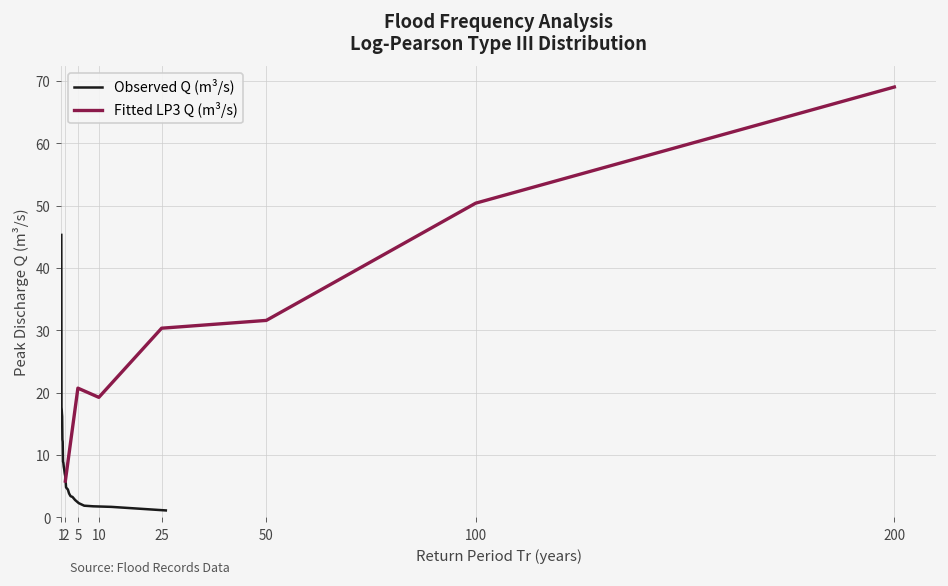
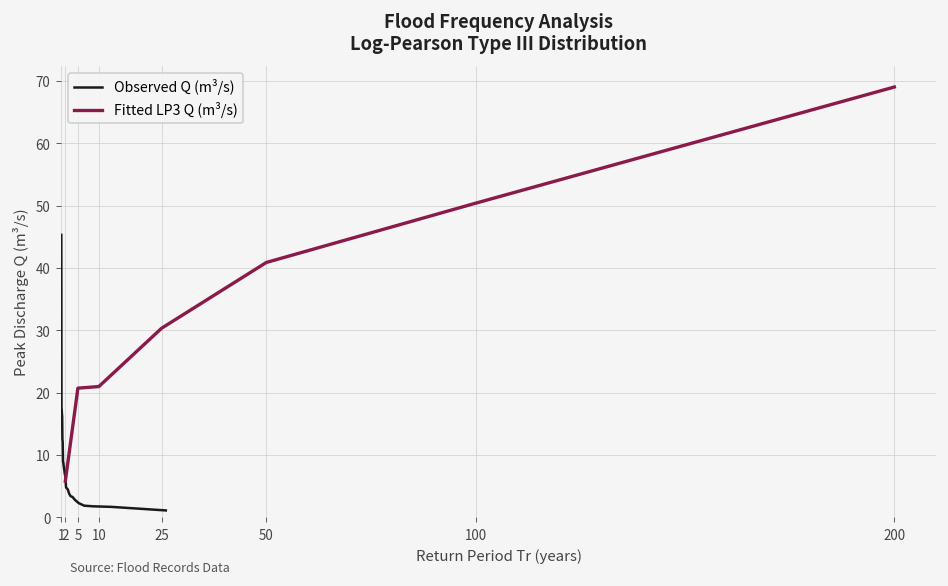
  {
    "Fitted LP3 Q (m³/s)": {
      "5": 21,
-     "10": 19,
+     "10": 21,
      "25": 30,
-     "50": 32,
+     "50": 41,
      "100": 50,
      "200": 69
    }
  }
